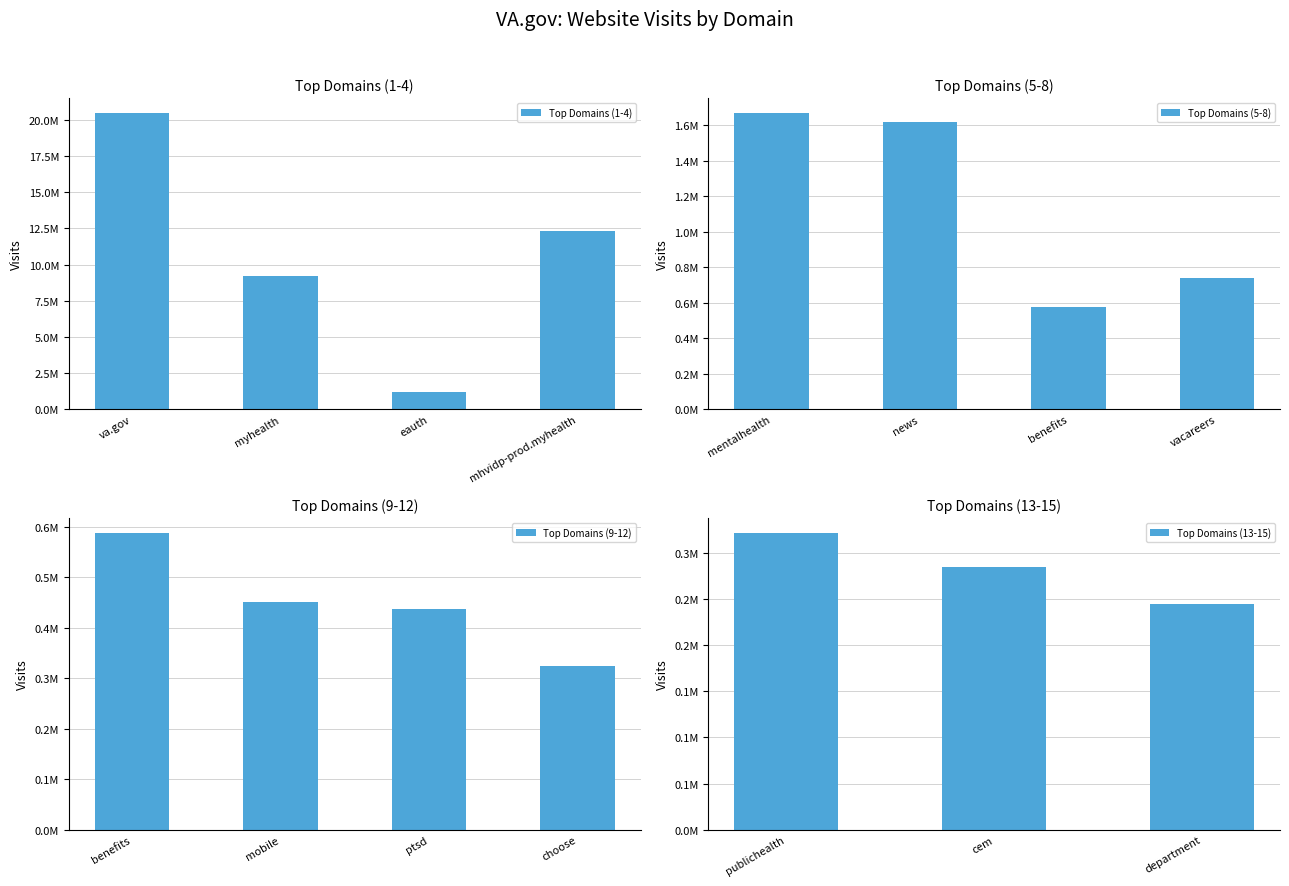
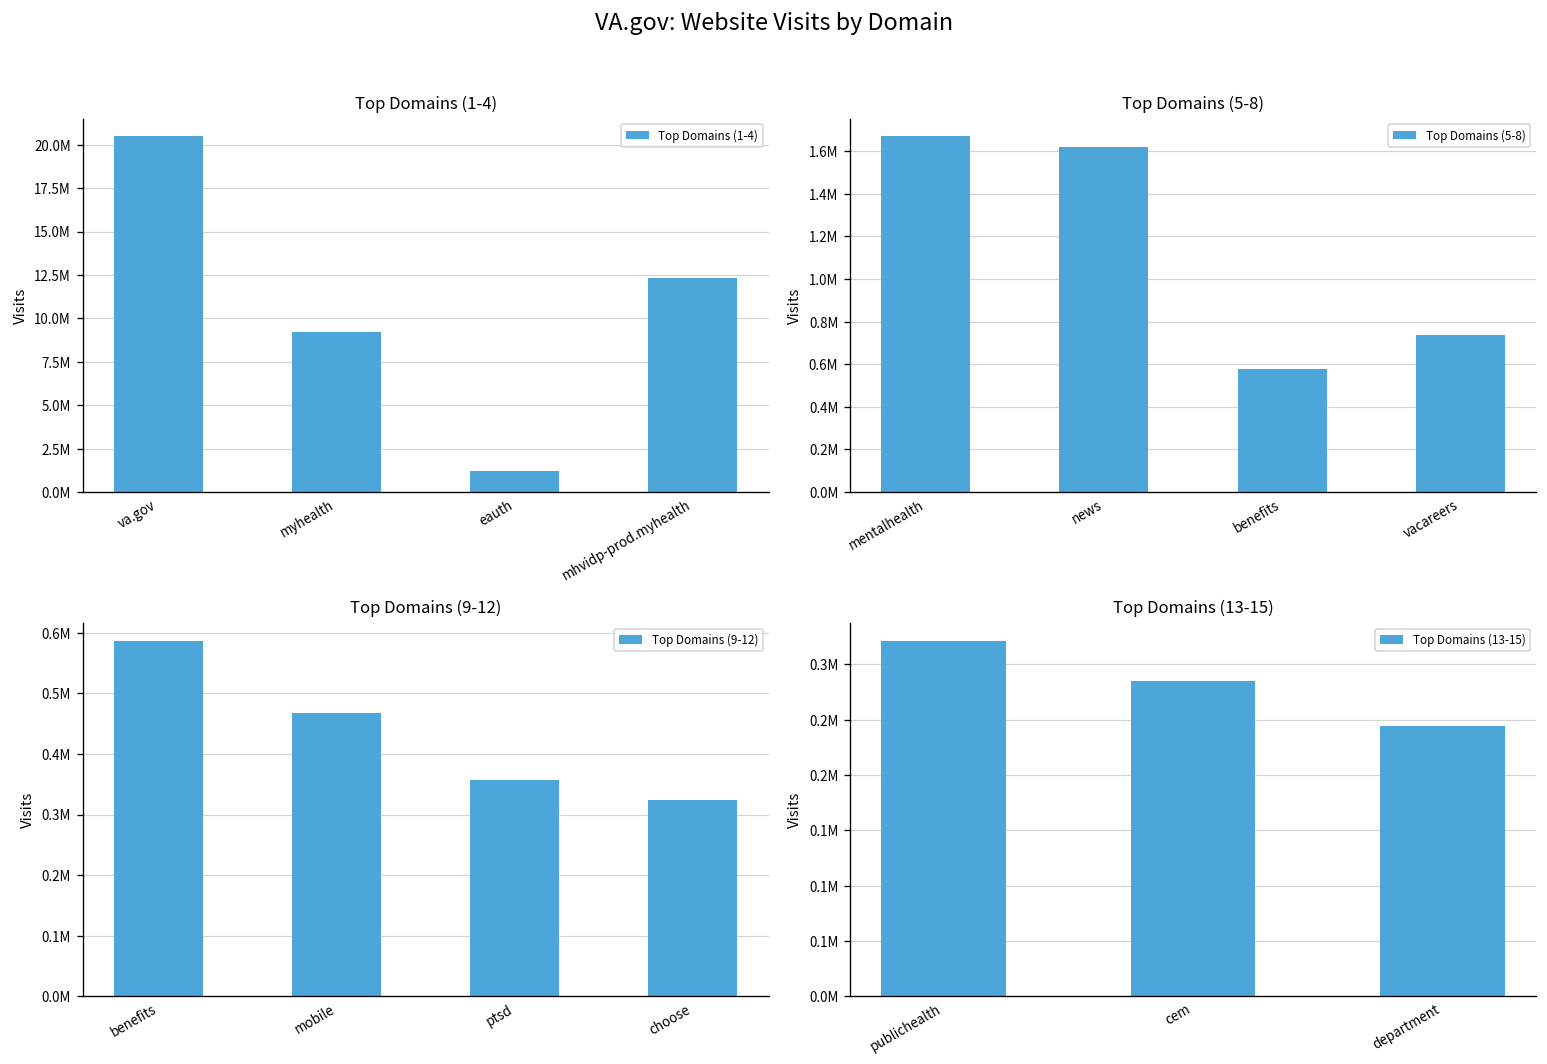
  {
    "Top Domains (1-4)": {
      "va.gov": 20500000,
      "myhealth": 9200000,
      "eauth": 1200000,
      "mhvidp-prod.myhealth": 12300000
    },
    "Top Domains (5-8)": {
      "mentalhealth": 1670000,
      "news": 1620000,
      "benefits": 580000,
      "vacareers": 740000
    },
    "Top Domains (9-12)": {
      "benefits": 590000,
-     "mobile": 450000,
-     "ptsd": 440000,
+     "mobile": 470000,
+     "ptsd": 360000,
      "choose": 320000
    }
  }
